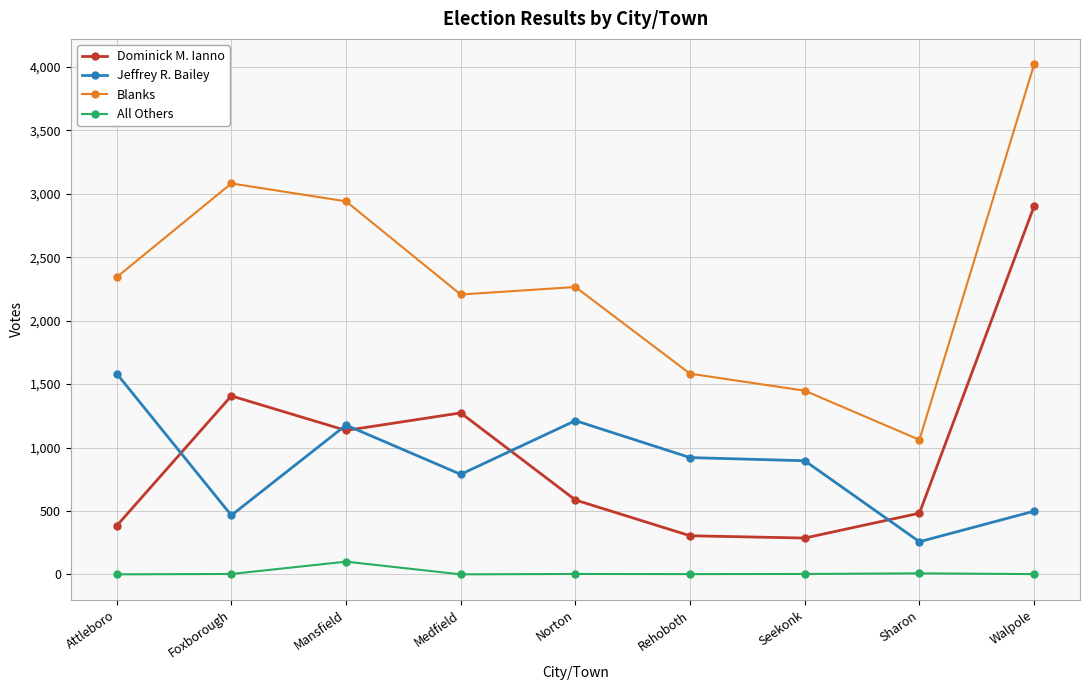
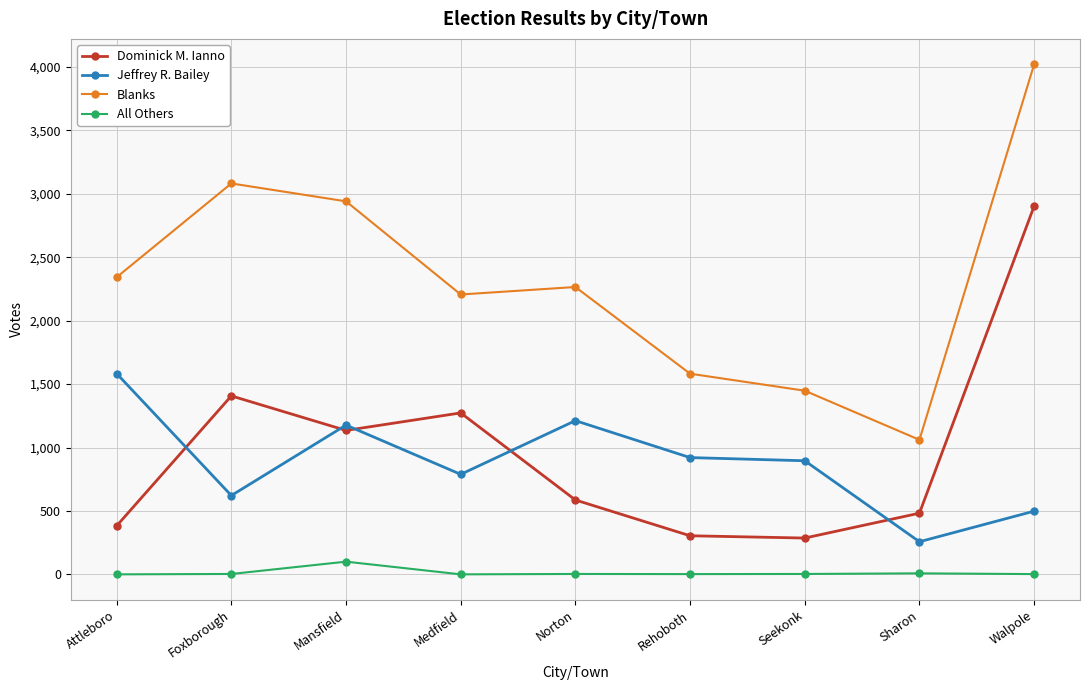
  {
    "Dominick M. Ianno": {
      "Attleboro": "380",
      "Foxborough": "1,410",
      "Mansfield": "1,140",
      "Medfield": "1,270",
      "Norton": "590",
      "Rehoboth": "310",
      "Seekonk": "290",
      "Sharon": "480",
      "Walpole": "2,900"
    },
    "Jeffrey R. Bailey": {
      "Attleboro": "1,580",
-     "Foxborough": "470",
+     "Foxborough": "620",
      "Mansfield": "1,180",
      "Medfield": "790",
      "Norton": "1,210",
      "Rehoboth": "920",
      "Seekonk": "900",
      "Sharon": "260",
      "Walpole": "500"
    },
    "Blanks": {
      "Attleboro": "2,340",
      "Foxborough": "3,080",
      "Mansfield": "2,940",
      "Medfield": "2,210",
      "Norton": "2,270",
      "Rehoboth": "1,580",
      "Seekonk": "1,450",
      "Sharon": "1,060",
      "Walpole": "4,020"
    },
    "All Others": {
      "Attleboro": "0",
      "Foxborough": "0",
      "Mansfield": "100",
      "Medfield": "0",
      "Norton": "0",
      "Rehoboth": "0",
      "Seekonk": "0",
      "Sharon": "10",
      "Walpole": "0"
    }
  }
